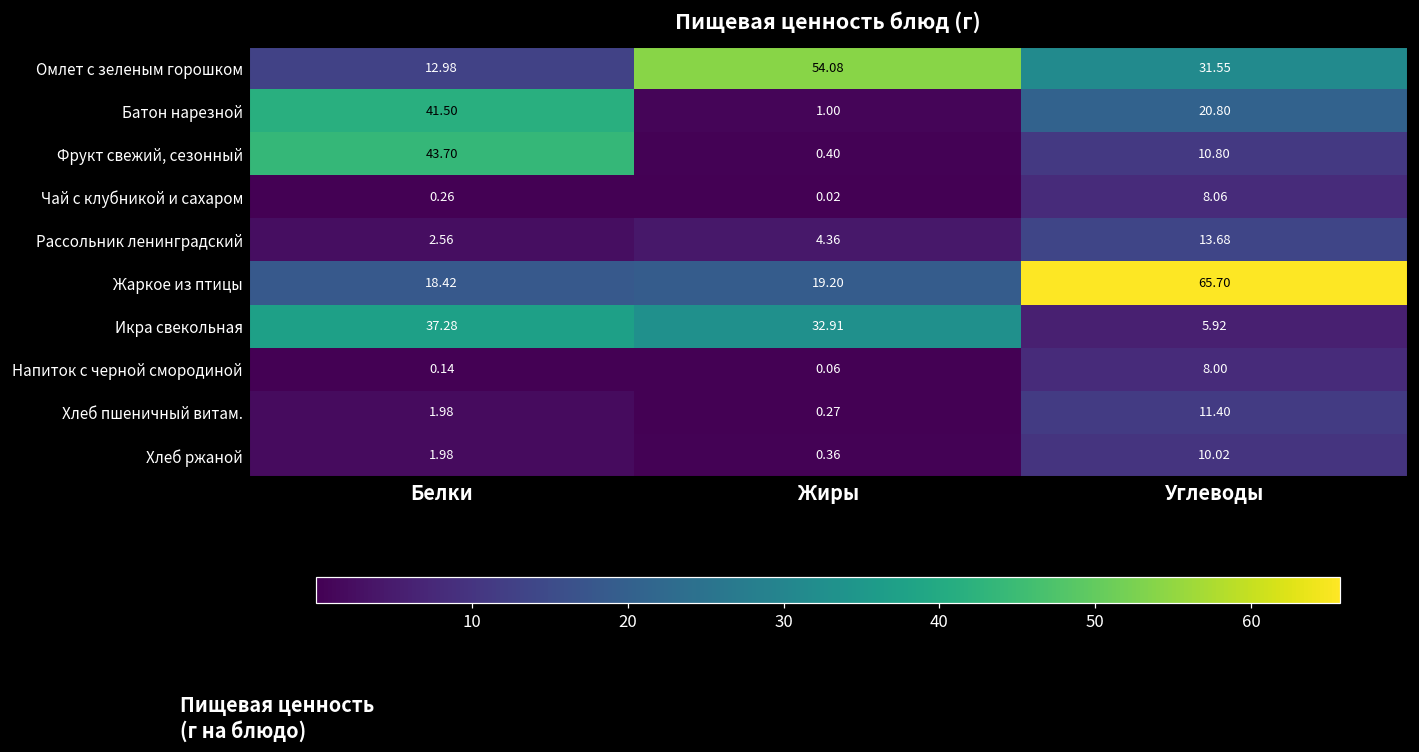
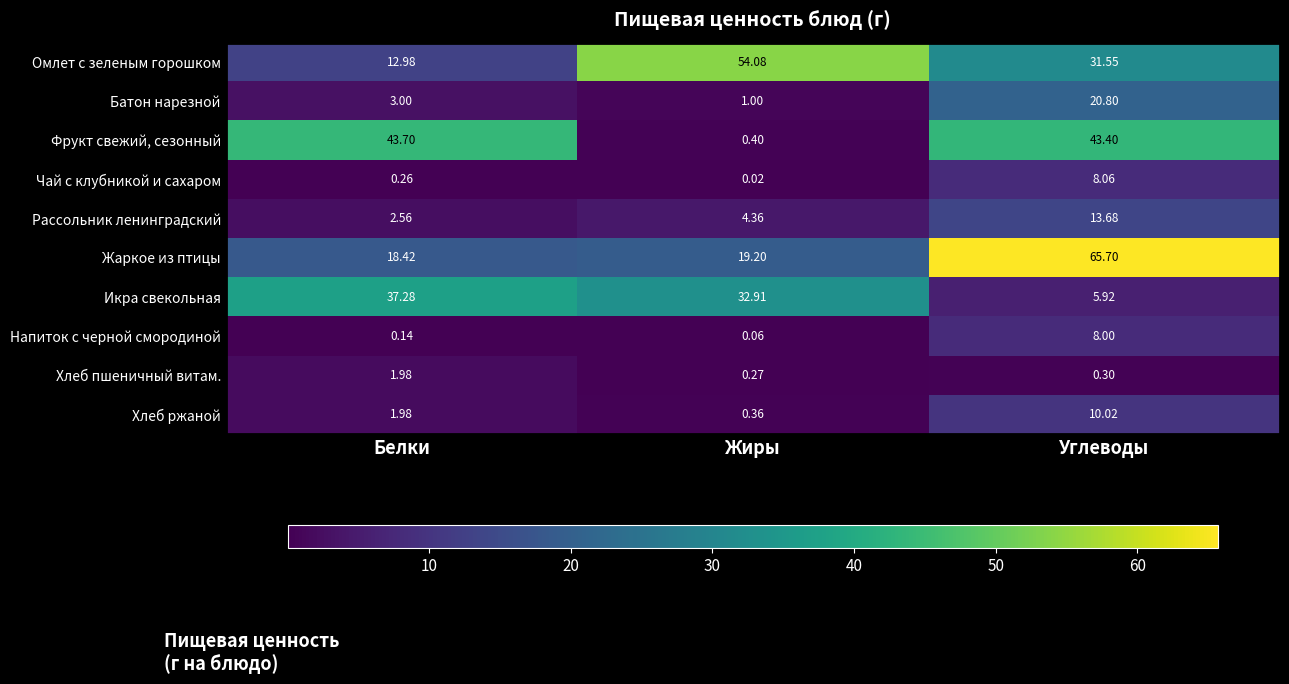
  {
    "Омлет с зеленым горошком": {
      "Белки": 12.98,
      "Жиры": 54.08,
      "Углеводы": 31.55
    },
    "Батон нарезной": {
-     "Белки": 41.50,
+     "Белки": 3.00,
      "Жиры": 1.00,
      "Углеводы": 20.80
    },
    "Фрукт свежий, сезонный": {
      "Белки": 43.70,
      "Жиры": 0.40,
-     "Углеводы": 10.80
+     "Углеводы": 43.40
    },
    "Чай с клубникой и сахаром": {
      "Белки": 0.26,
      "Жиры": 0.02,
      "Углеводы": 8.06
    },
    "Рассольник ленинградский": {
      "Белки": 2.56,
      "Жиры": 4.36,
      "Углеводы": 13.68
    },
    "Жаркое из птицы": {
      "Белки": 18.42,
      "Жиры": 19.20,
      "Углеводы": 65.70
    },
    "Икра свекольная": {
      "Белки": 37.28,
      "Жиры": 32.91,
      "Углеводы": 5.92
    },
    "Напиток с черной смородиной": {
      "Белки": 0.14,
      "Жиры": 0.06,
      "Углеводы": 8.00
    },
    "Хлеб пшеничный витам.": {
      "Белки": 1.98,
      "Жиры": 0.27,
-     "Углеводы": 11.40
+     "Углеводы": 0.30
    },
    "Хлеб ржаной": {
      "Белки": 1.98,
      "Жиры": 0.36,
      "Углеводы": 10.02
    }
  }
